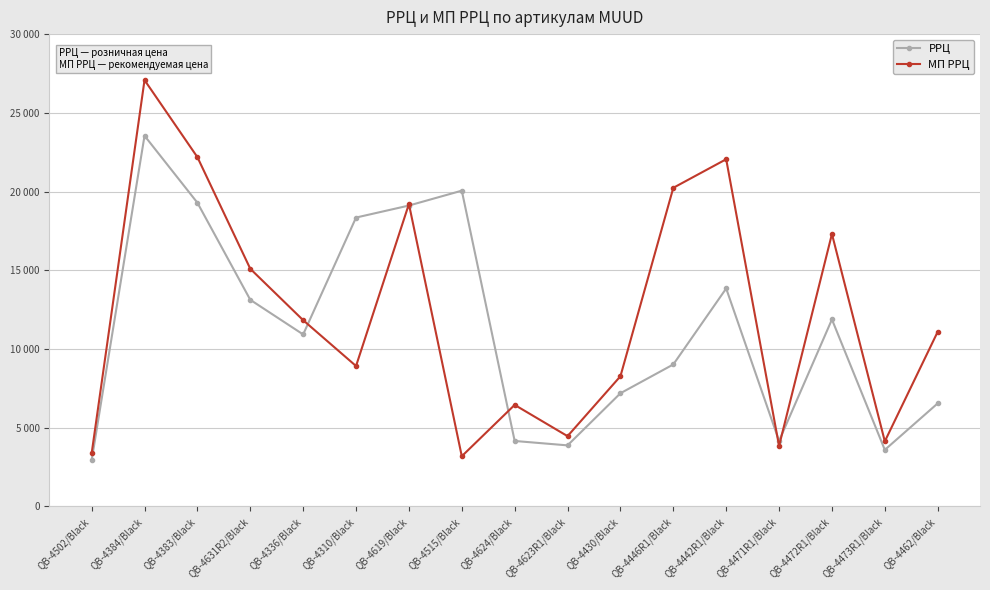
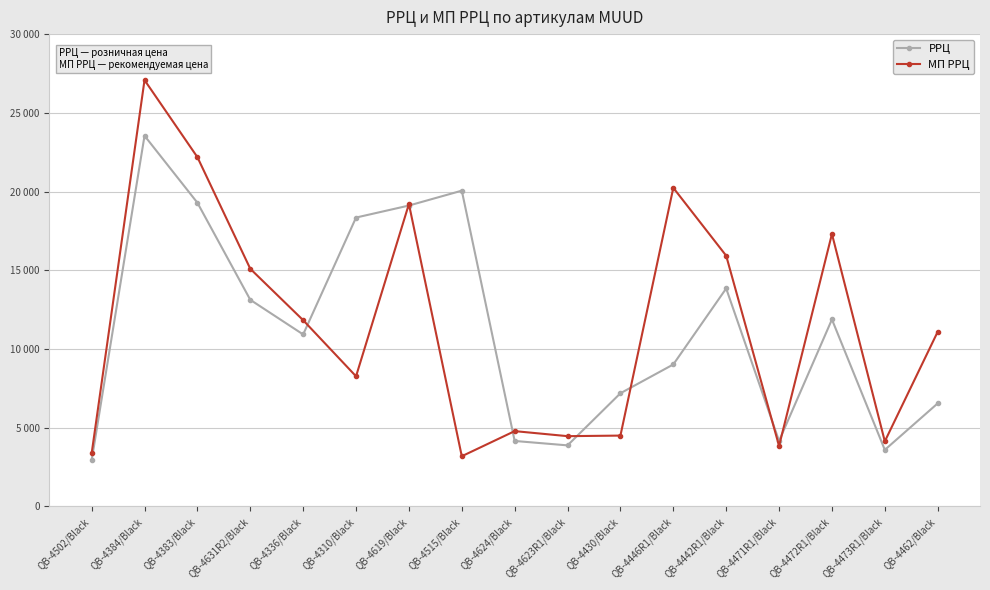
  {
    "РРЦ": {
      "QB-4502/Black": 2900,
      "QB-4384/Black": 23500,
      "QB-4383/Black": 19300,
      "QB-4631R2/Black": 13100,
      "QB-4336/Black": 10900,
      "QB-4310/Black": 18300,
      "QB-4515/Black": 20100,
      "QB-4624/Black": 4200,
      "QB-4623R1/Black": 3900,
      "QB-4430/Black": 7200,
      "QB-4446R1/Black": 9000,
      "QB-4442R1/Black": 13800,
      "QB-4471R1/Black": 4200,
      "QB-4472R1/Black": 11900,
      "QB-4473R1/Black": 3600,
      "QB-4462/Black": 6500
    },
    "МП РРЦ": {
      "QB-4502/Black": 3400,
      "QB-4384/Black": 27100,
      "QB-4383/Black": 22200,
      "QB-4631R2/Black": 15100,
      "QB-4336/Black": 11800,
-     "QB-4310/Black": 8900,
+     "QB-4310/Black": 8300,
      "QB-4515/Black": 3200,
-     "QB-4624/Black": 6500,
+     "QB-4624/Black": 4800,
      "QB-4623R1/Black": 4500,
-     "QB-4430/Black": 8300,
+     "QB-4430/Black": 4500,
      "QB-4446R1/Black": 20200,
-     "QB-4442R1/Black": 22100,
+     "QB-4442R1/Black": 15900,
      "QB-4471R1/Black": 3800,
      "QB-4472R1/Black": 17300,
      "QB-4473R1/Black": 4100,
      "QB-4462/Black": 11100
    }
  }
